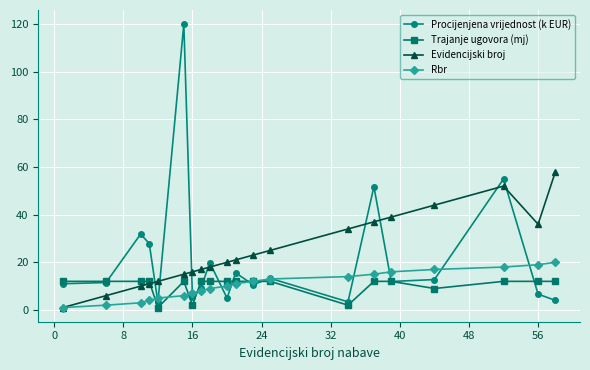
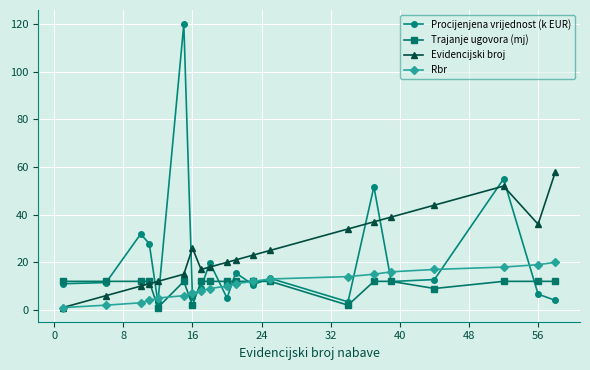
  {
    "Evidencijski broj": {
-     "16": 16,
+     "16": 26,
      "56": 36
    }
  }
